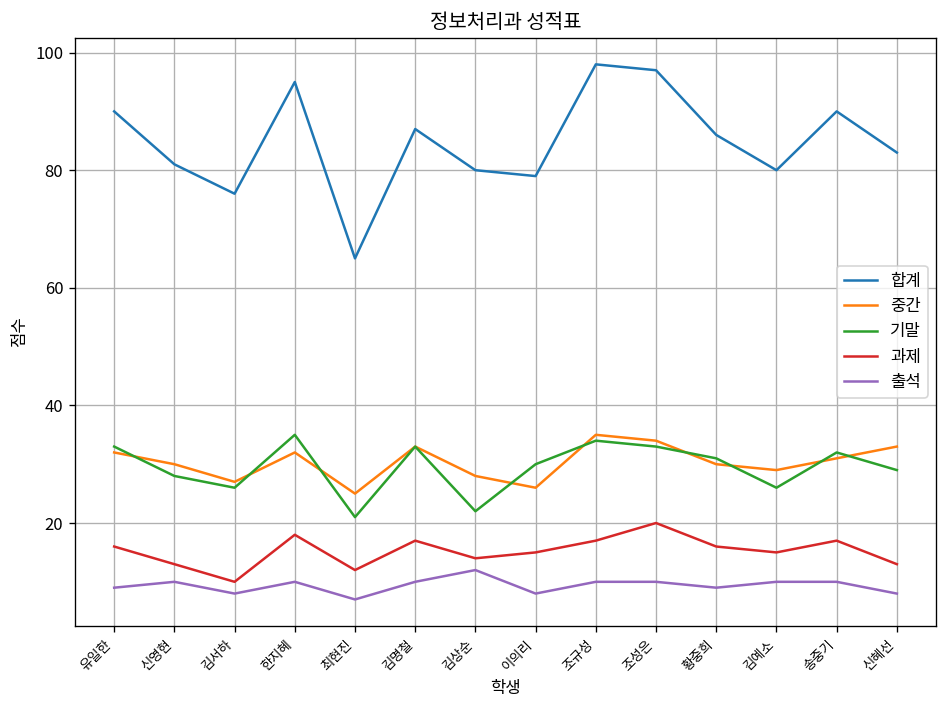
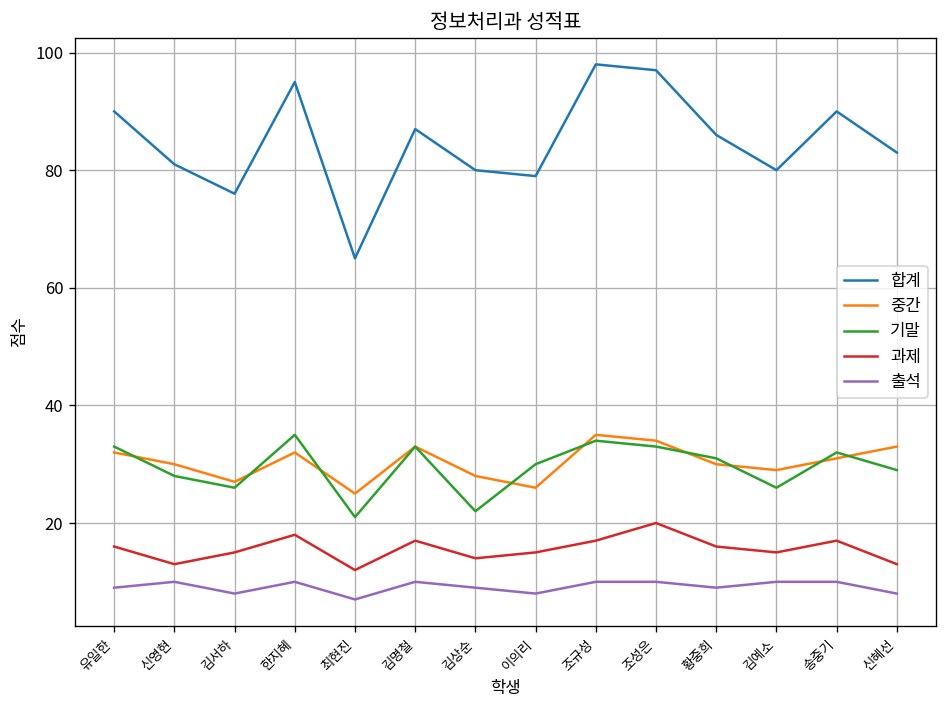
  {
    "합계": {
      "유일한": 90,
      "신영현": 81,
      "김서하": 76,
      "한지혜": 95,
      "최현진": 65,
      "김명철": 87,
      "김상순": 80,
      "이의리": 79,
      "조규성": 98,
      "조성은": 97,
      "황중희": 86,
      "김예소": 80,
      "송중기": 90,
      "신혜선": 83
    },
    "중간": {
      "유일한": 32,
      "신영현": 30,
      "김서하": 27,
      "한지혜": 32,
      "최현진": 25,
      "김상순": 28,
      "이의리": 26,
      "조규성": 35,
      "조성은": 34,
      "황중희": 30,
      "김예소": 29,
      "송중기": 31,
      "신혜선": 33
    },
    "기말": {
      "유일한": 33,
      "신영현": 28,
      "김서하": 26,
      "한지혜": 35,
      "최현진": 21,
      "김상순": 22,
      "이의리": 30,
      "조규성": 34,
      "조성은": 33,
      "황중희": 31,
      "김예소": 26,
      "송중기": 32,
      "신혜선": 29
    },
    "과제": {
      "유일한": 16,
      "신영현": 13,
-     "김서하": 10,
+     "김서하": 15,
      "한지혜": 18,
      "최현진": 12,
      "김명철": 17,
      "김상순": 14,
      "이의리": 15,
      "조규성": 17,
      "조성은": 20,
      "황중희": 16,
      "김예소": 15,
      "송중기": 17,
      "신혜선": 13
    },
    "출석": {
      "유일한": 9,
      "신영현": 10,
      "김서하": 8,
      "한지혜": 10,
      "최현진": 7,
      "김명철": 10,
-     "김상순": 12,
+     "김상순": 9,
      "이의리": 8,
      "조규성": 10,
      "조성은": 10,
      "황중희": 9,
      "김예소": 10,
      "송중기": 10,
      "신혜선": 8
    }
  }
